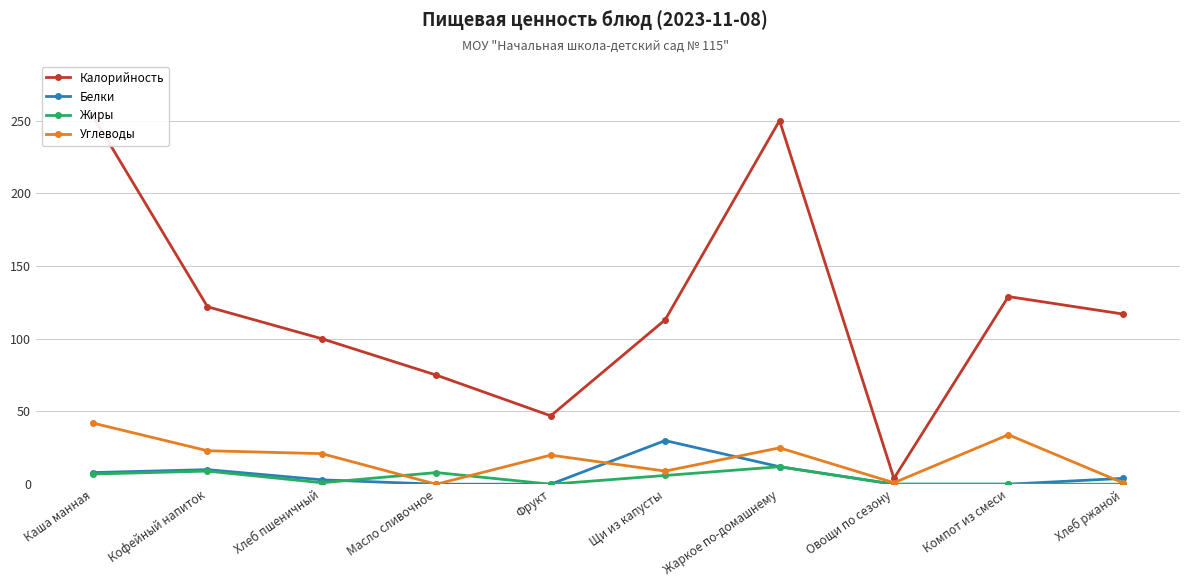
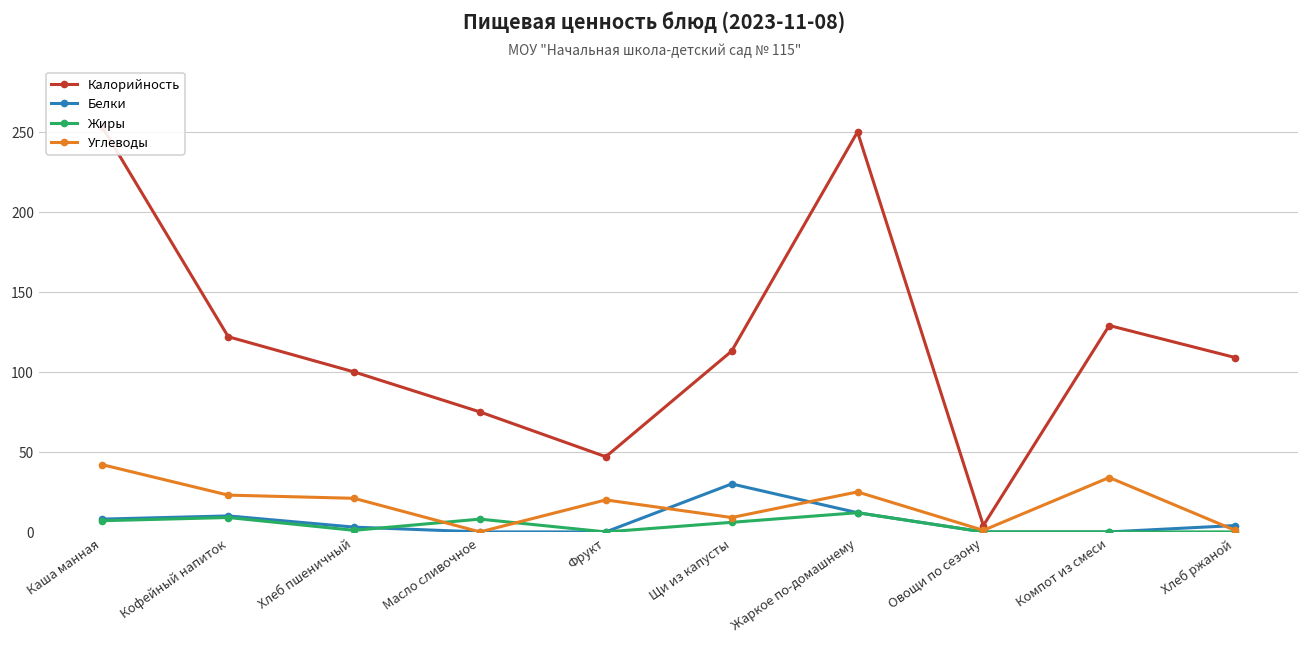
  {
    "Калорийность": {
      "Кофейный напиток": 122,
      "Хлеб пшеничный": 100,
      "Масло сливочное": 75,
      "Фрукт": 47,
      "Щи из капусты": 113,
      "Жаркое по-домашнему": 250,
      "Овощи по сезону": 4,
      "Компот из смеси": 129,
-     "Хлеб ржаной": 117
+     "Хлеб ржаной": 109
    },
    "Белки": {
      "Хлеб пшеничный": 3,
      "Щи из капусты": 30,
      "Хлеб ржаной": 4
    },
    "Жиры": {
      "Хлеб пшеничный": 1,
      "Масло сливочное": 8,
      "Щи из капусты": 6
    },
    "Углеводы": {
      "Каша манная": 42,
      "Кофейный напиток": 23,
      "Хлеб пшеничный": 21,
      "Фрукт": 20,
      "Щи из капусты": 9,
      "Жаркое по-домашнему": 25,
      "Компот из смеси": 34
    }
  }
